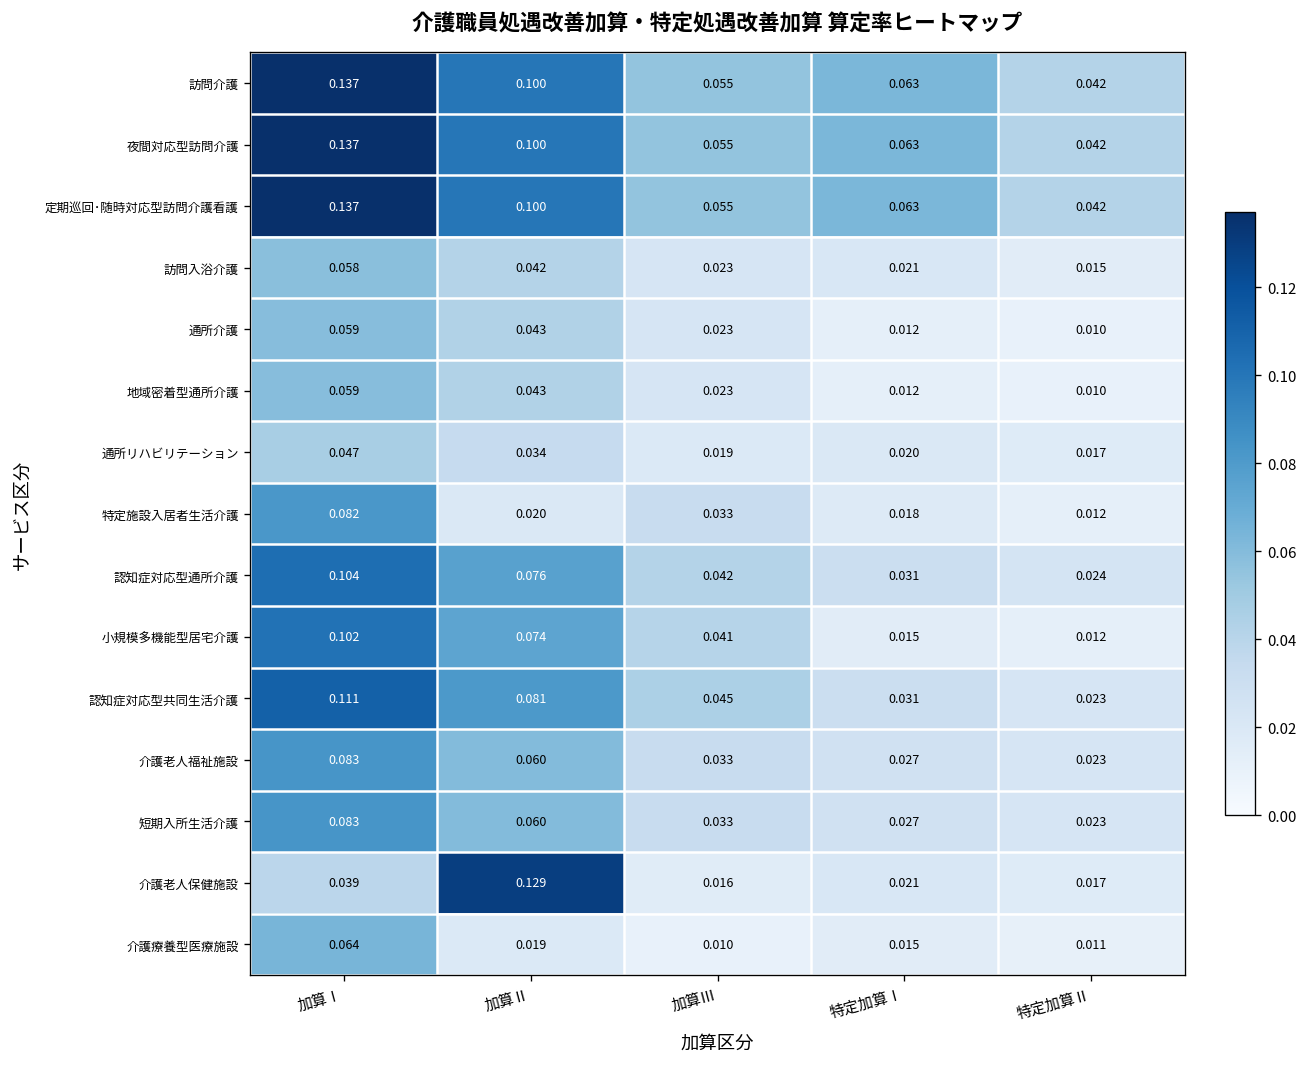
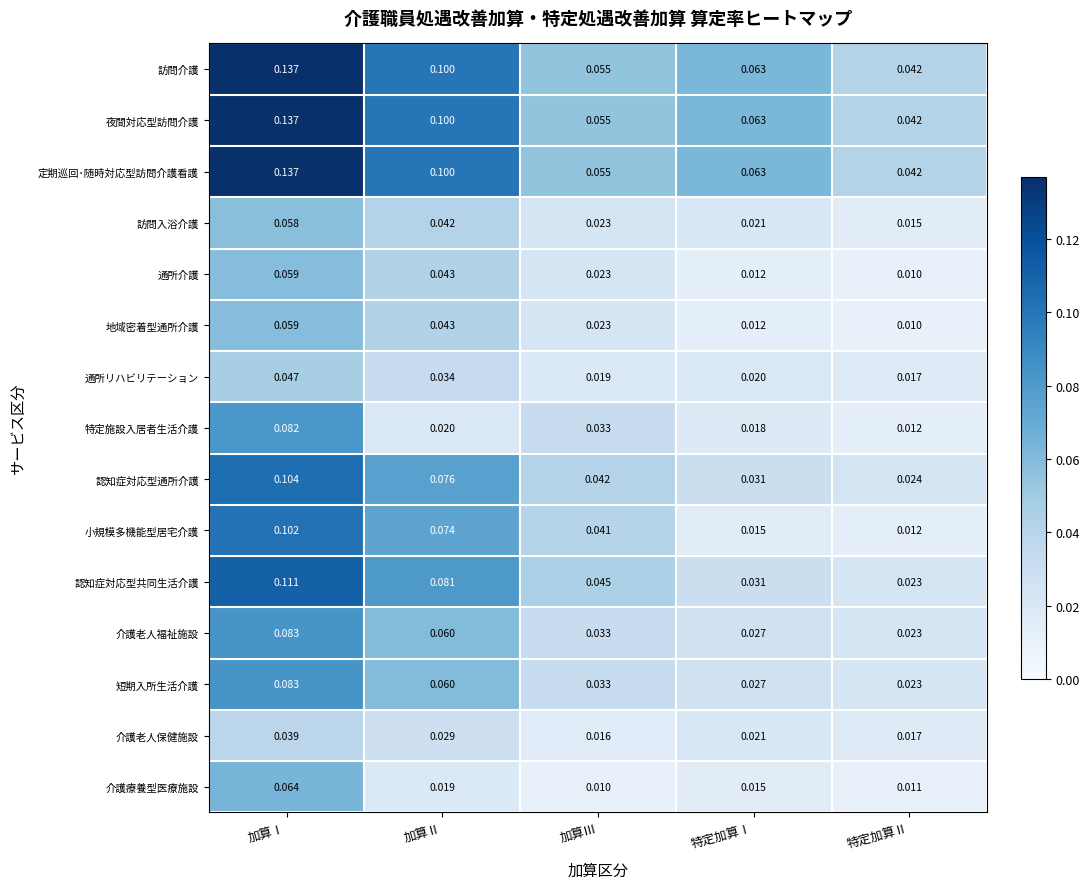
  {
    "訪問介護": {
      "加算Ⅰ": 0.137,
      "加算Ⅱ": 0.100,
      "加算Ⅲ": 0.055,
      "特定加算Ⅰ": 0.063,
      "特定加算Ⅱ": 0.042
    },
    "夜間対応型訪問介護": {
      "加算Ⅰ": 0.137,
      "加算Ⅱ": 0.100,
      "加算Ⅲ": 0.055,
      "特定加算Ⅰ": 0.063,
      "特定加算Ⅱ": 0.042
    },
    "定期巡回･随時対応型訪問介護看護": {
      "加算Ⅰ": 0.137,
      "加算Ⅱ": 0.100,
      "加算Ⅲ": 0.055,
      "特定加算Ⅰ": 0.063,
      "特定加算Ⅱ": 0.042
    },
    "訪問入浴介護": {
      "加算Ⅰ": 0.058,
      "加算Ⅱ": 0.042,
      "加算Ⅲ": 0.023,
      "特定加算Ⅰ": 0.021,
      "特定加算Ⅱ": 0.015
    },
    "通所介護": {
      "加算Ⅰ": 0.059,
      "加算Ⅱ": 0.043,
      "加算Ⅲ": 0.023,
      "特定加算Ⅰ": 0.012,
      "特定加算Ⅱ": 0.010
    },
    "地域密着型通所介護": {
      "加算Ⅰ": 0.059,
      "加算Ⅱ": 0.043,
      "加算Ⅲ": 0.023,
      "特定加算Ⅰ": 0.012,
      "特定加算Ⅱ": 0.010
    },
    "通所リハビリテーション": {
      "加算Ⅰ": 0.047,
      "加算Ⅱ": 0.034,
      "加算Ⅲ": 0.019,
      "特定加算Ⅰ": 0.020,
      "特定加算Ⅱ": 0.017
    },
    "特定施設入居者生活介護": {
      "加算Ⅰ": 0.082,
      "加算Ⅱ": 0.020,
      "加算Ⅲ": 0.033,
      "特定加算Ⅰ": 0.018,
      "特定加算Ⅱ": 0.012
    },
    "認知症対応型通所介護": {
      "加算Ⅰ": 0.104,
      "加算Ⅱ": 0.076,
      "加算Ⅲ": 0.042,
      "特定加算Ⅰ": 0.031,
      "特定加算Ⅱ": 0.024
    },
    "小規模多機能型居宅介護": {
      "加算Ⅰ": 0.102,
      "加算Ⅱ": 0.074,
      "加算Ⅲ": 0.041,
      "特定加算Ⅰ": 0.015,
      "特定加算Ⅱ": 0.012
    },
    "認知症対応型共同生活介護": {
      "加算Ⅰ": 0.111,
      "加算Ⅱ": 0.081,
      "加算Ⅲ": 0.045,
      "特定加算Ⅰ": 0.031,
      "特定加算Ⅱ": 0.023
    },
    "介護老人福祉施設": {
      "加算Ⅰ": 0.083,
      "加算Ⅱ": 0.060,
      "加算Ⅲ": 0.033,
      "特定加算Ⅰ": 0.027,
      "特定加算Ⅱ": 0.023
    },
    "短期入所生活介護": {
      "加算Ⅰ": 0.083,
      "加算Ⅱ": 0.060,
      "加算Ⅲ": 0.033,
      "特定加算Ⅰ": 0.027,
      "特定加算Ⅱ": 0.023
    },
    "介護老人保健施設": {
      "加算Ⅰ": 0.039,
-     "加算Ⅱ": 0.129,
+     "加算Ⅱ": 0.029,
      "加算Ⅲ": 0.016,
      "特定加算Ⅰ": 0.021,
      "特定加算Ⅱ": 0.017
    },
    "介護療養型医療施設": {
      "加算Ⅰ": 0.064,
      "加算Ⅱ": 0.019,
      "加算Ⅲ": 0.010,
      "特定加算Ⅰ": 0.015,
      "特定加算Ⅱ": 0.011
    }
  }
